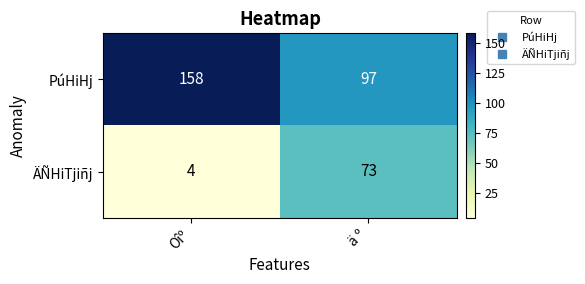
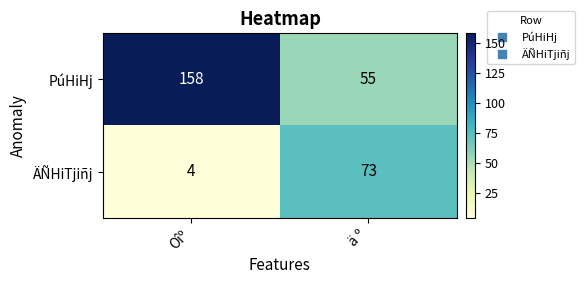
  {
    "PúHiHj": {
      "Oîº": 158,
-     "ä º": 97
+     "ä º": 55
    },
    "ÄÑHiTjiñj": {
      "Oîº": 4,
      "ä º": 73
    }
  }
